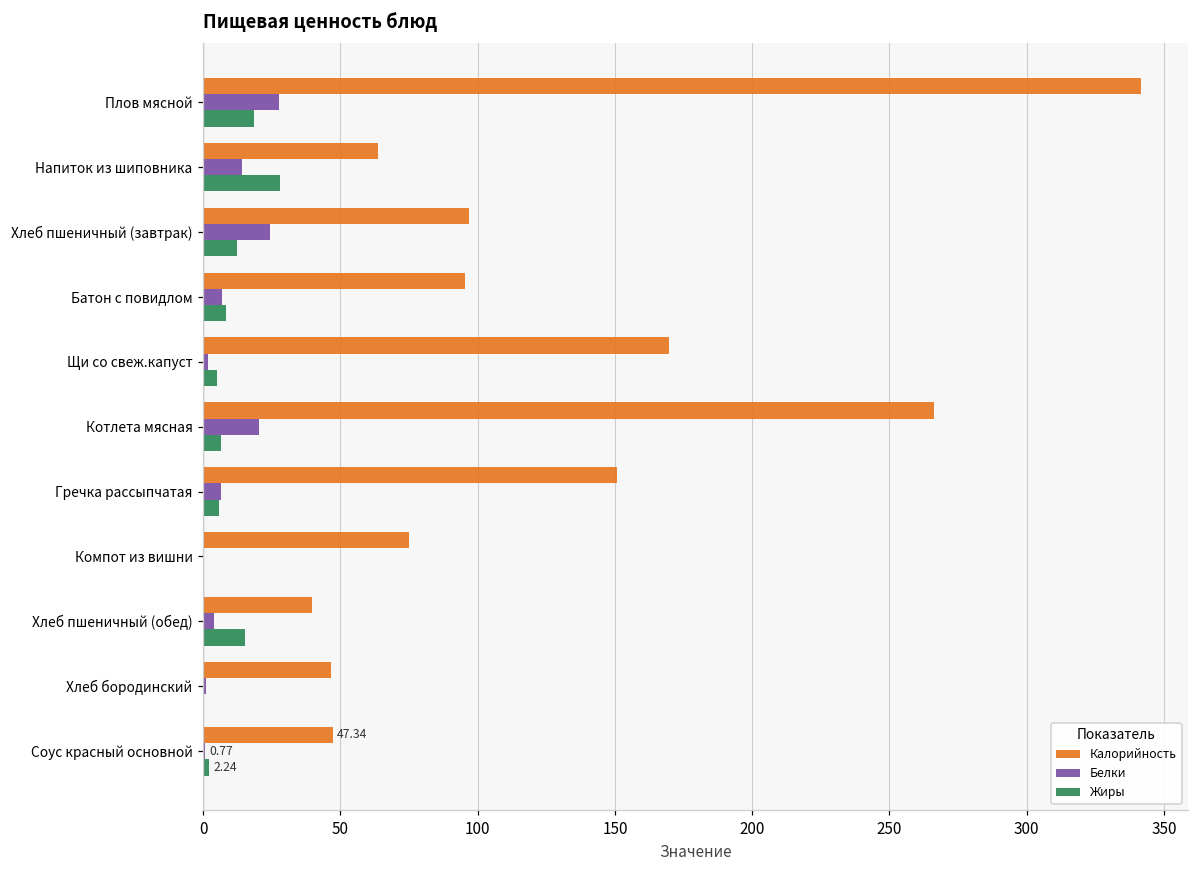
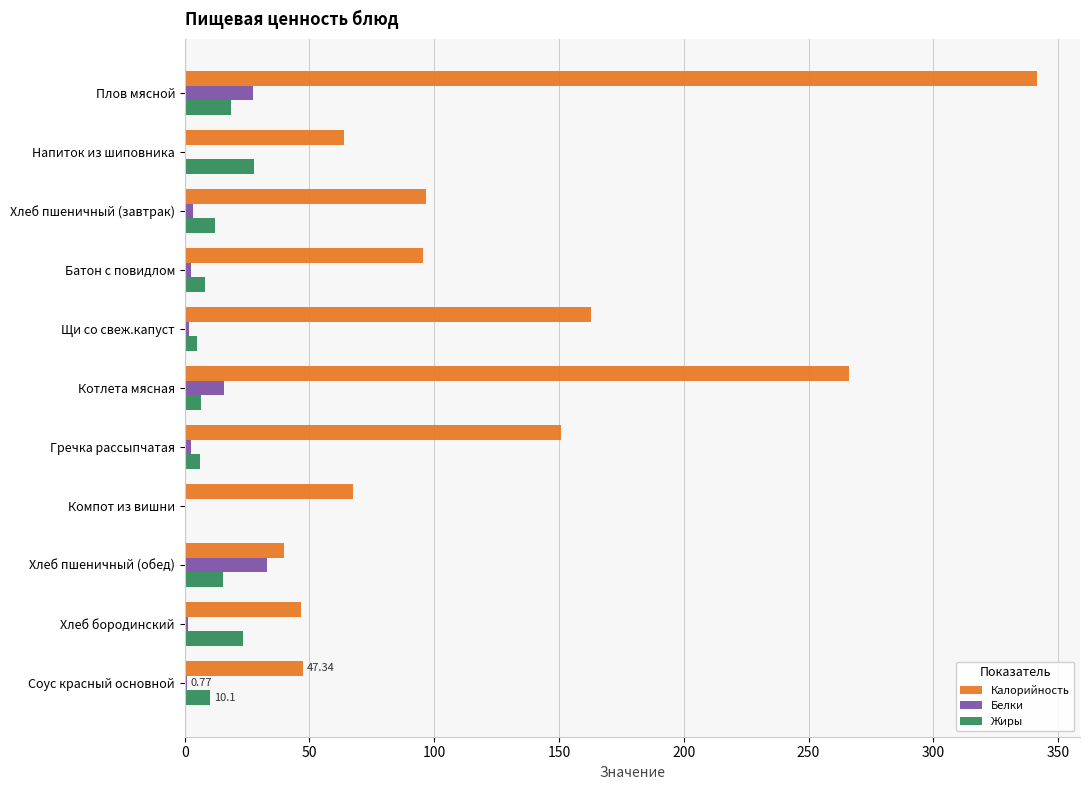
  {
    "Калорийность": {
      "Плов мясной": 342,
      "Напиток из шиповника": 64,
      "Хлеб пшеничный (завтрак)": 97,
      "Батон с повидлом": 96,
-     "Щи со свеж.капуст": 170,
+     "Щи со свеж.капуст": 163,
      "Котлета мясная": 266,
      "Гречка рассыпчатая": 151,
-     "Компот из вишни": 75,
+     "Компот из вишни": 68,
      "Хлеб пшеничный (обед)": 40,
      "Хлеб бородинский": 46
    },
    "Белки": {
      "Плов мясной": 27,
-     "Напиток из шиповника": 14,
-     "Хлеб пшеничный (завтрак)": 24,
-     "Батон с повидлом": 7,
+     "Напиток из шиповника": 1,
+     "Хлеб пшеничный (завтрак)": 3,
+     "Батон с повидлом": 2,
      "Щи со свеж.капуст": 2,
-     "Котлета мясная": 20,
-     "Гречка рассыпчатая": 6,
-     "Хлеб пшеничный (обед)": 4,
+     "Котлета мясная": 16,
+     "Гречка рассыпчатая": 2,
+     "Хлеб пшеничный (обед)": 33,
      "Хлеб бородинский": 1
    },
    "Жиры": {
-     "Хлеб бородинский": 0,
-     "Соус красный основной": 2.24
+     "Хлеб бородинский": 23,
+     "Соус красный основной": 10.1
    }
  }
